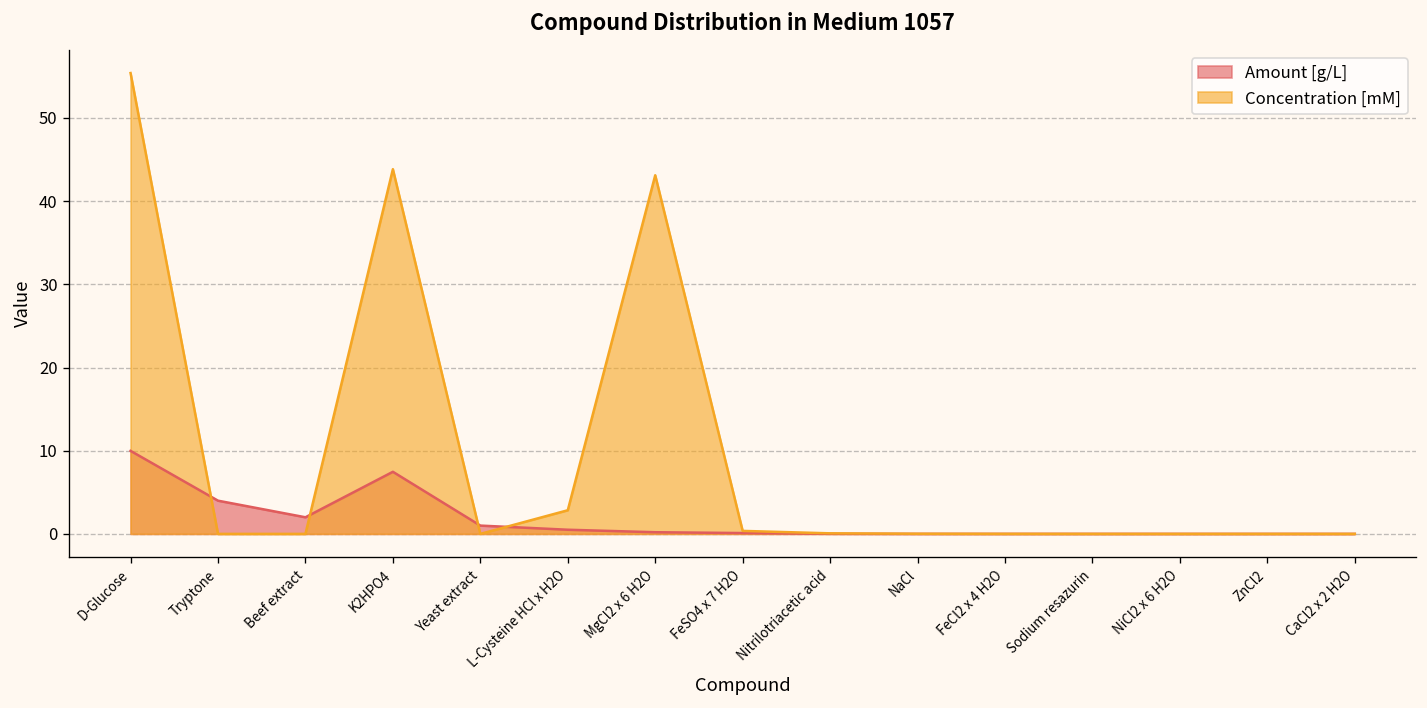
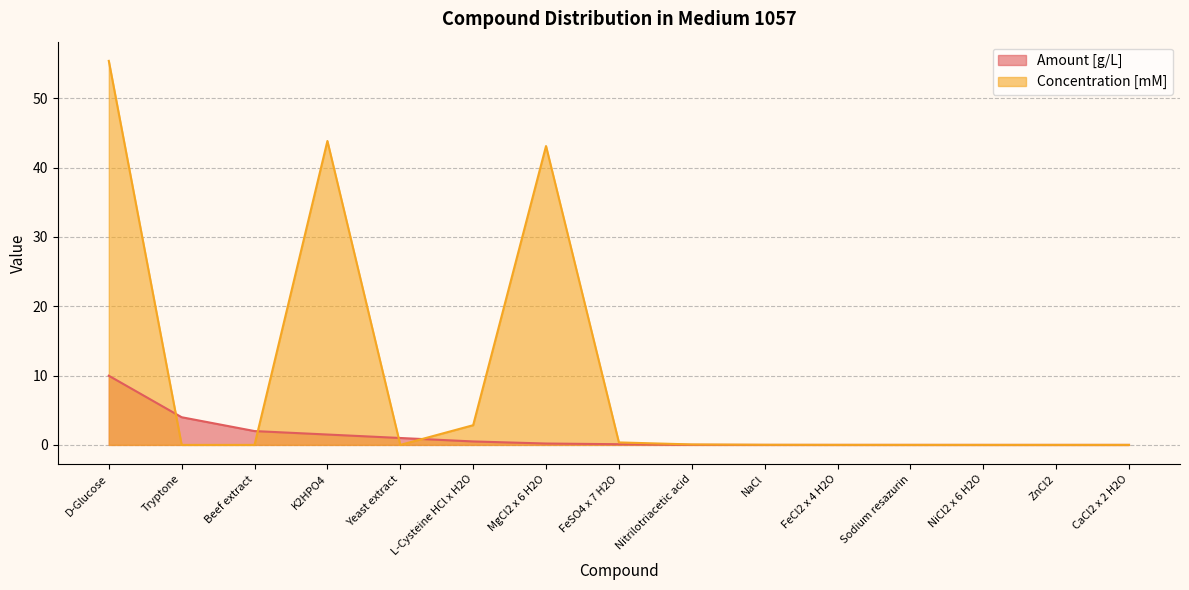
  {
    "Amount [g/L]": {
      "D-Glucose": 10,
      "Tryptone": 4,
      "Beef extract": 2,
-     "K2HPO4": 7,
+     "K2HPO4": 1,
      "Yeast extract": 1,
      "L-Cysteine HCl x H2O": 0,
      "MgCl2 x 6 H2O": 0
    },
    "Concentration [mM]": {
      "D-Glucose": 55,
      "Tryptone": 0,
      "Beef extract": 0,
      "K2HPO4": 44,
      "Yeast extract": 0,
      "L-Cysteine HCl x H2O": 3,
      "MgCl2 x 6 H2O": 43
    }
  }
